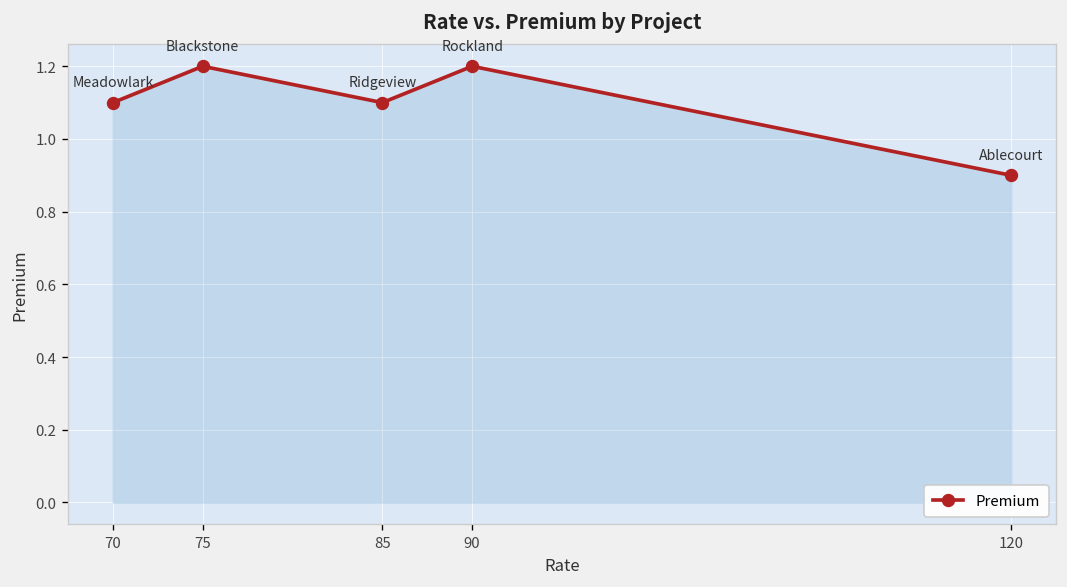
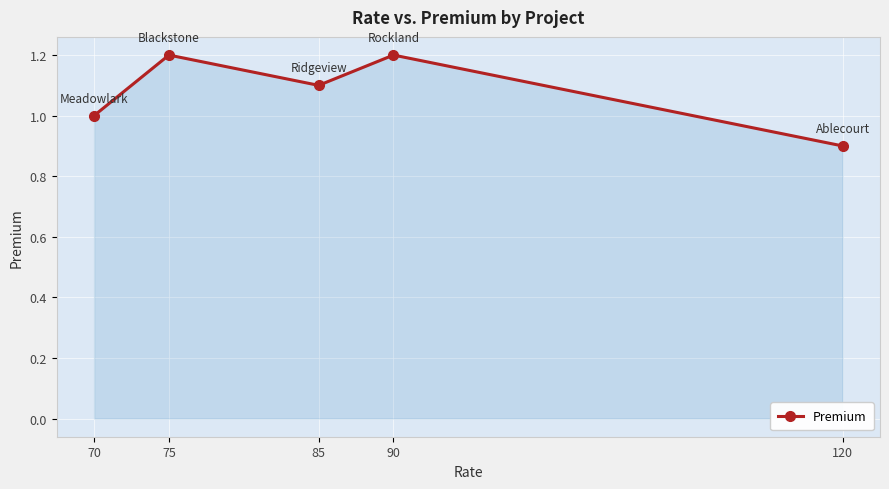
  {
-   "70": 1.1,
+   "70": 1.0,
    "75": 1.2,
    "85": 1.1,
    "90": 1.2,
    "120": 0.9
  }
